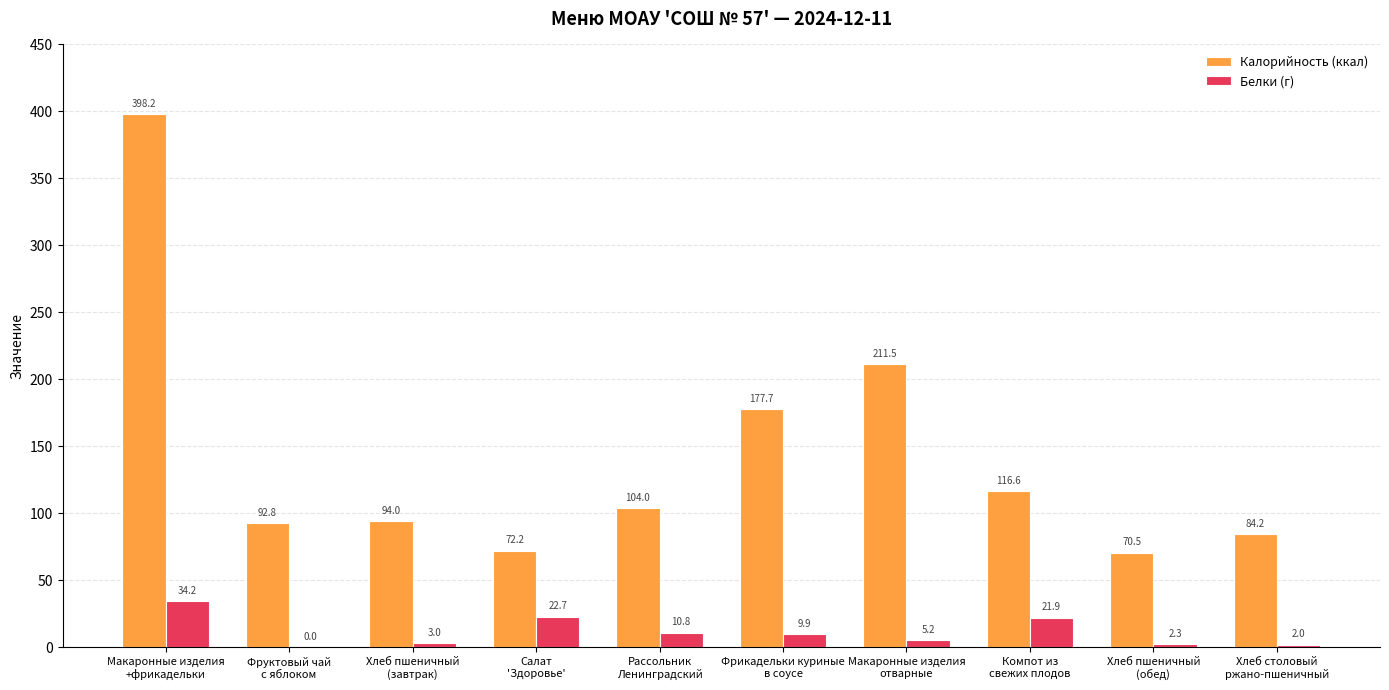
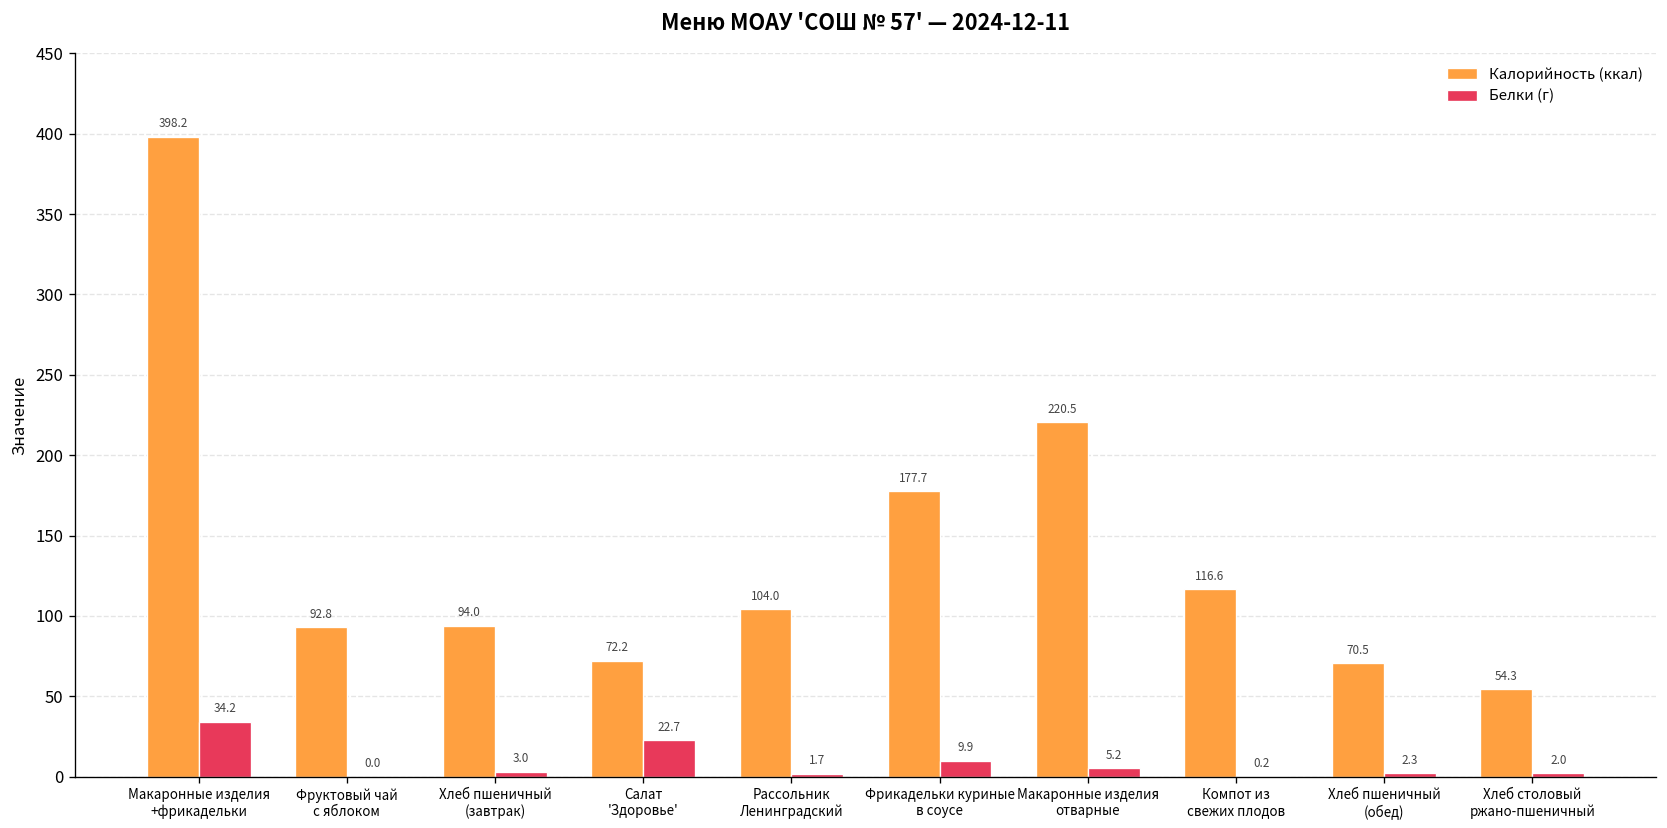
  {
    "Калорийность (ккал)": {
      "Макаронные изделия +фрикадельки": 398.2,
      "Фруктовый чай с яблоком": 92.8,
      "Хлеб пшеничный (завтрак)": 94.0,
      "Салат 'Здоровье'": 72.2,
      "Рассольник Ленинградский": 104.0,
      "Фрикадельки куриные в соусе": 177.7,
-     "Макаронные изделия отварные": 211.5,
+     "Макаронные изделия отварные": 220.5,
      "Компот из свежих плодов": 116.6,
      "Хлеб пшеничный (обед)": 70.5,
-     "Хлеб столовый ржано-пшеничный": 84.2
+     "Хлеб столовый ржано-пшеничный": 54.3
    },
    "Белки (г)": {
      "Макаронные изделия +фрикадельки": 34.2,
      "Фруктовый чай с яблоком": 0.0,
      "Хлеб пшеничный (завтрак)": 3.0,
      "Салат 'Здоровье'": 22.7,
-     "Рассольник Ленинградский": 10.8,
+     "Рассольник Ленинградский": 1.7,
      "Фрикадельки куриные в соусе": 9.9,
      "Макаронные изделия отварные": 5.2,
-     "Компот из свежих плодов": 21.9,
+     "Компот из свежих плодов": 0.2,
      "Хлеб пшеничный (обед)": 2.3,
      "Хлеб столовый ржано-пшеничный": 2.0
    }
  }
